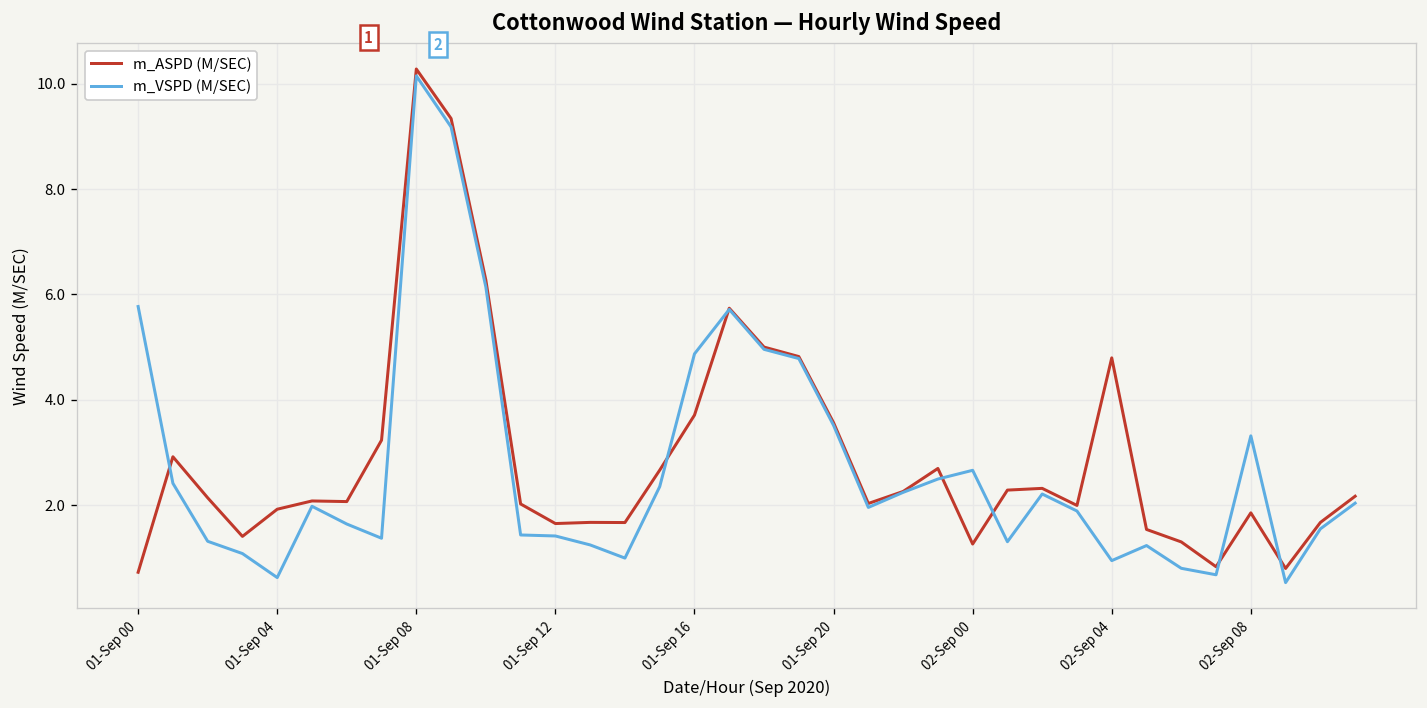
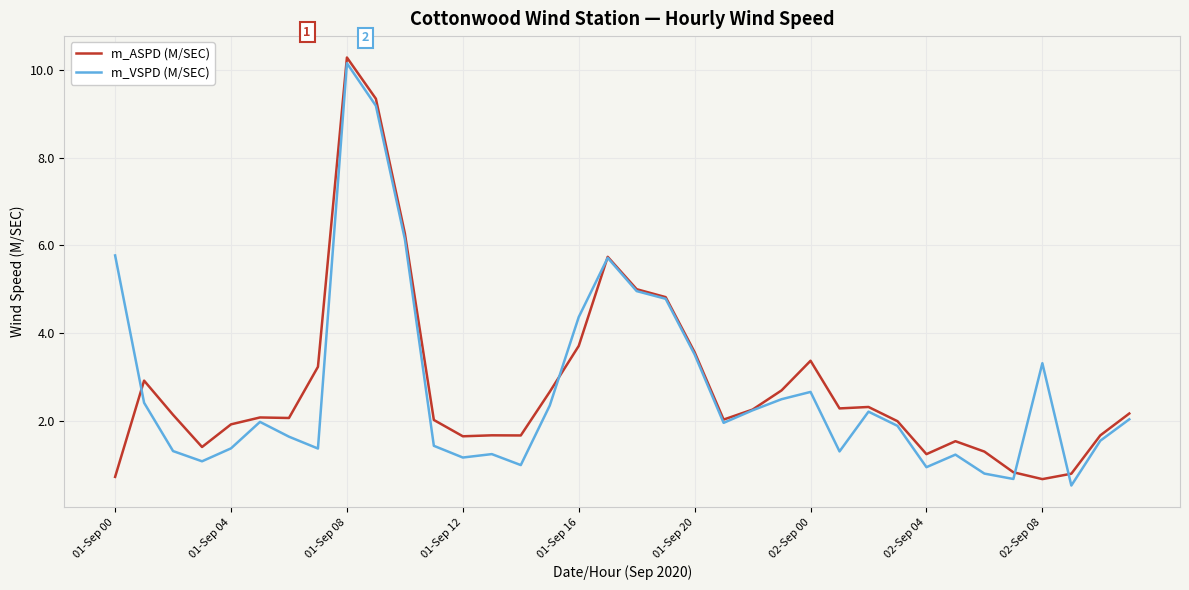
  {
    "m_ASPD (M/SEC)": {
      "01-Sep 00": 0.7,
      "01-Sep 04": 1.9,
      "01-Sep 12": 1.6,
      "01-Sep 16": 3.7,
-     "02-Sep 00": 1.3,
-     "02-Sep 04": 4.8,
-     "02-Sep 08": 1.9
+     "02-Sep 00": 3.4,
+     "02-Sep 04": 1.2,
+     "02-Sep 08": 0.7
    },
    "m_VSPD (M/SEC)": {
      "01-Sep 00": 5.8,
-     "01-Sep 04": 0.6,
+     "01-Sep 04": 1.4,
      "01-Sep 08": 10.2,
-     "01-Sep 12": 1.4,
-     "01-Sep 16": 4.9,
+     "01-Sep 12": 1.2,
+     "01-Sep 16": 4.4,
      "02-Sep 00": 2.7,
      "02-Sep 04": 0.9,
      "02-Sep 08": 3.3
    }
  }
